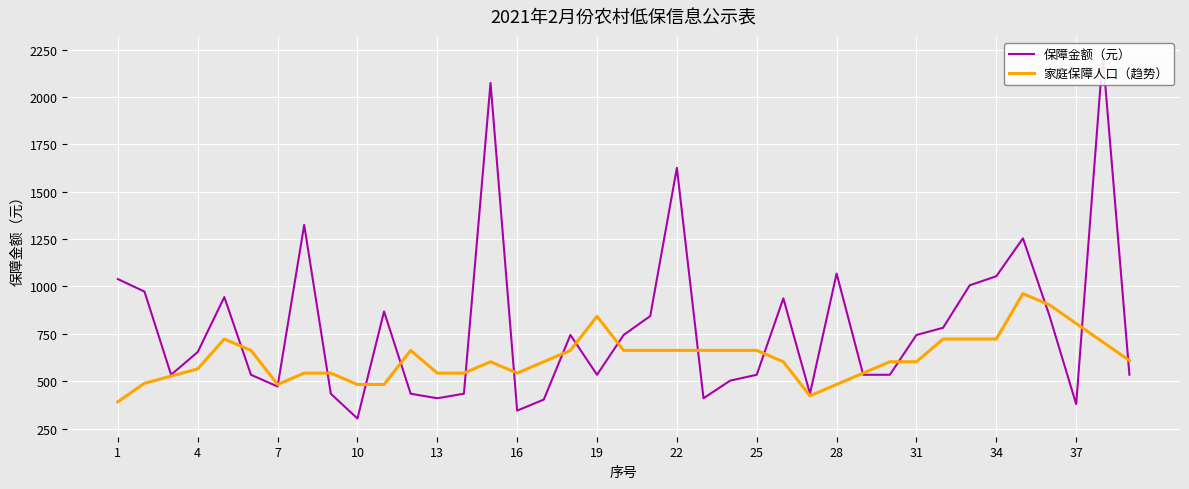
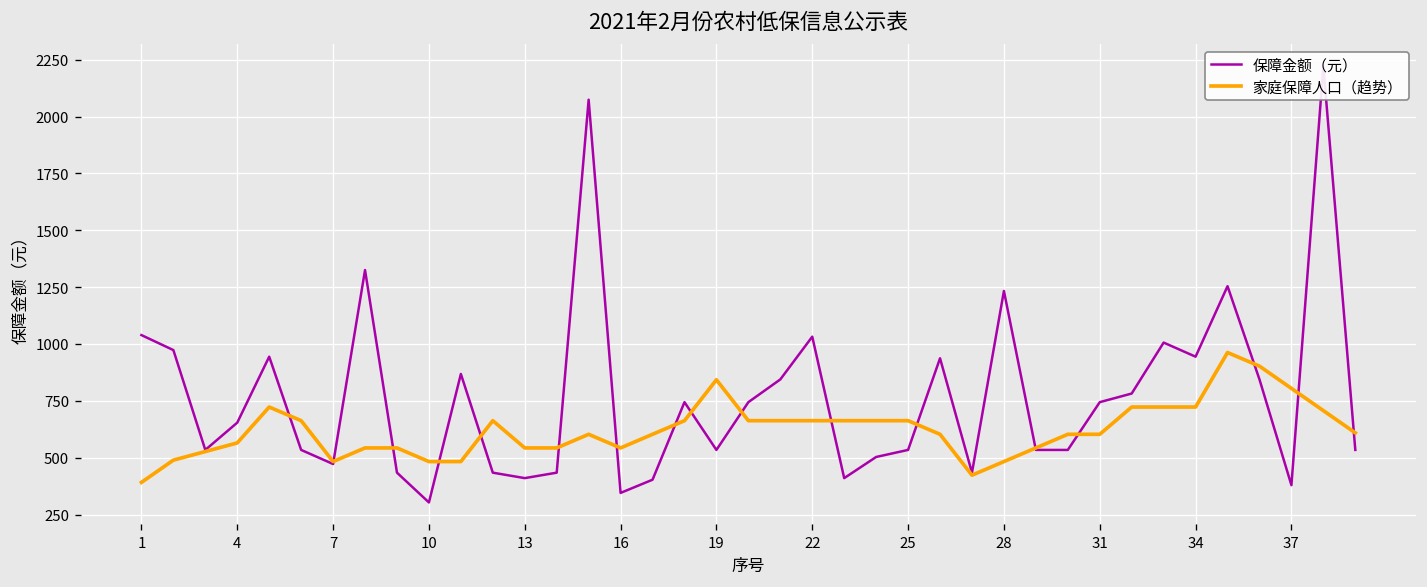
  {
    "保障金额（元）": {
      "1": 1040,
      "4": 650,
      "10": 300,
      "13": 410,
      "16": 350,
      "19": 530,
-     "22": 1630,
+     "22": 1030,
      "25": 530,
-     "28": 1070,
+     "28": 1230,
      "31": 740,
-     "34": 1050,
+     "34": 940,
      "37": 380
    },
    "家庭保障人口（趋势）": {
      "1": 390,
      "4": 560,
      "10": 480,
      "13": 540,
      "16": 540,
      "19": 840,
      "22": 660,
      "25": 660,
      "28": 480,
      "31": 600,
      "34": 720,
      "37": 800
    }
  }
